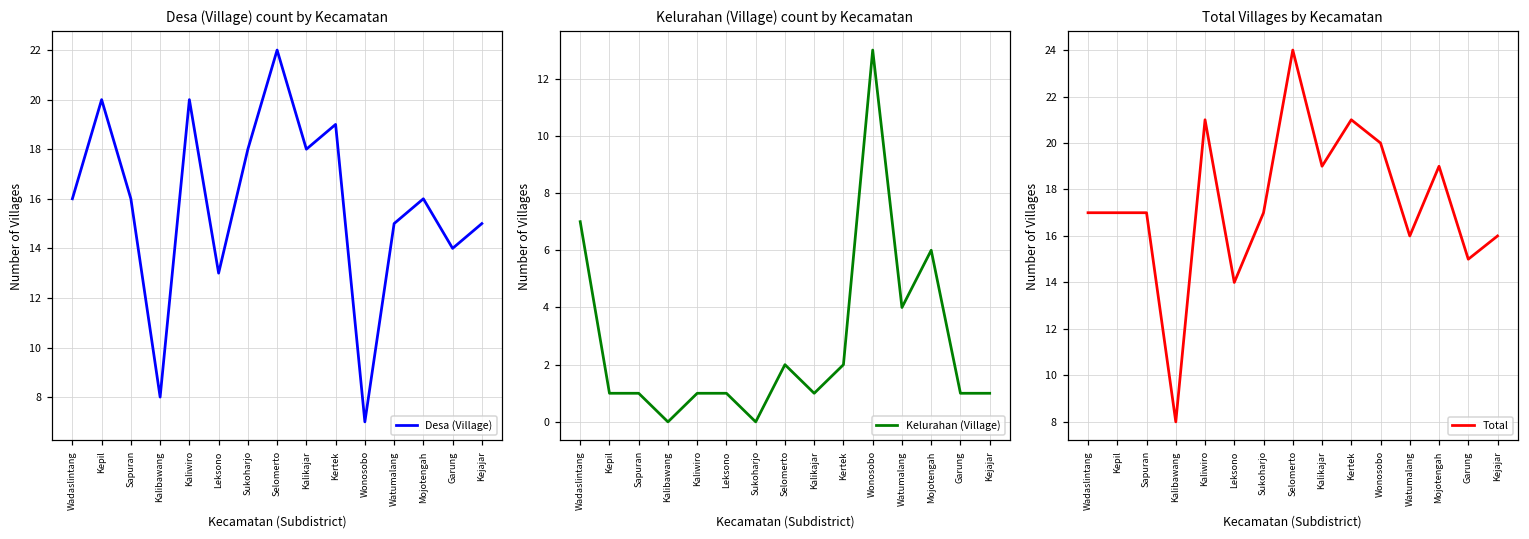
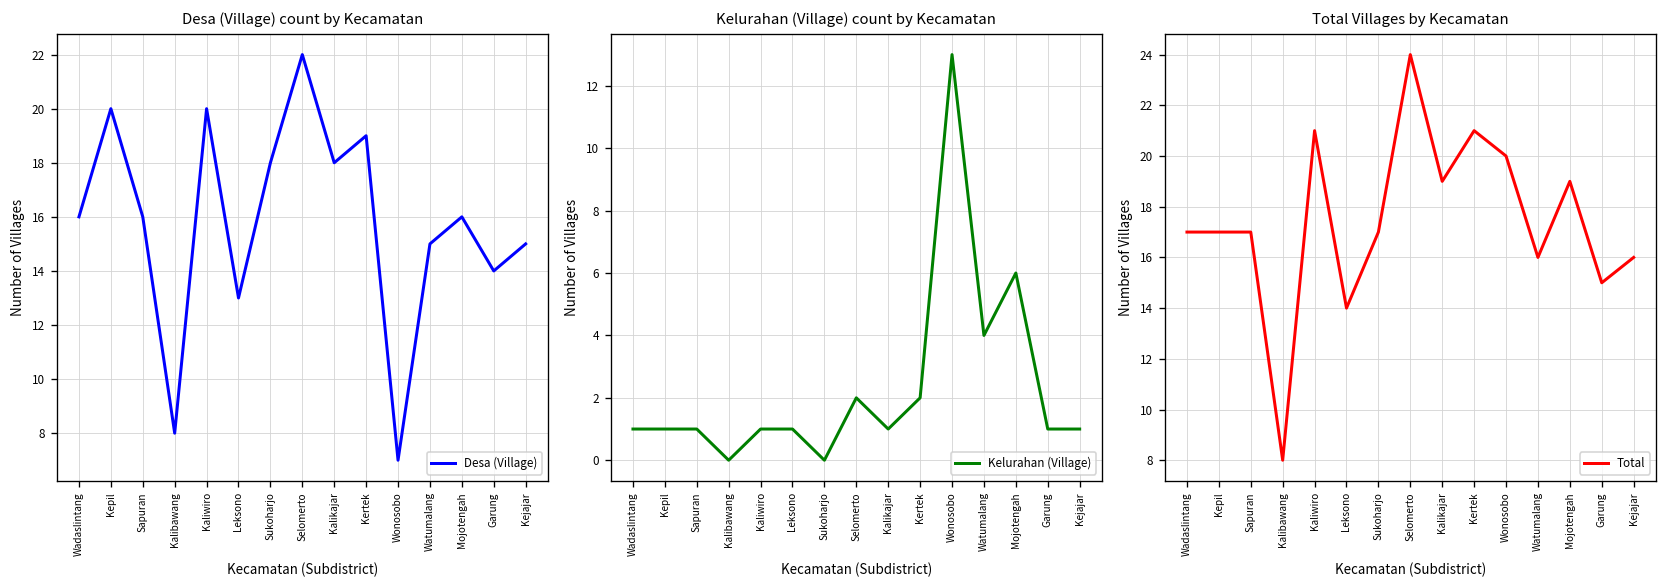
  {
    "Desa (Village) count by Kecamatan": {
      "Wadaslintang": 16.0,
      "Kepil": 20.0,
      "Sapuran": 16.0,
      "Kalibawang": 8.0,
      "Kaliwiro": 20.0,
      "Leksono": 13.0,
      "Sukoharjo": 18.0,
      "Selomerto": 22.0,
      "Kalikajar": 18.0,
      "Kertek": 19.0,
      "Wonosobo": 7.0,
      "Watumalang": 15.0,
      "Mojotengah": 16.0,
      "Garung": 14.0,
      "Kejajar": 15.0
    },
    "Kelurahan (Village) count by Kecamatan": {
-     "Wadaslintang": 7,
+     "Wadaslintang": 1,
      "Kepil": 1,
      "Sapuran": 1,
      "Kalibawang": 0,
      "Kaliwiro": 1,
      "Leksono": 1,
      "Sukoharjo": 0,
      "Selomerto": 2,
      "Kalikajar": 1,
      "Kertek": 2,
      "Wonosobo": 13,
      "Watumalang": 4,
      "Mojotengah": 6,
      "Garung": 1,
      "Kejajar": 1
    },
    "Total Villages by Kecamatan": {
      "Wadaslintang": 17.0,
      "Kepil": 17.0,
      "Sapuran": 17.0,
      "Kalibawang": 8.0,
      "Kaliwiro": 21.0,
      "Leksono": 14.0,
      "Sukoharjo": 17.0,
      "Selomerto": 24.0,
      "Kalikajar": 19.0,
      "Kertek": 21.0,
      "Wonosobo": 20.0,
      "Watumalang": 16.0,
      "Mojotengah": 19.0,
      "Garung": 15.0,
      "Kejajar": 16.0
    }
  }
